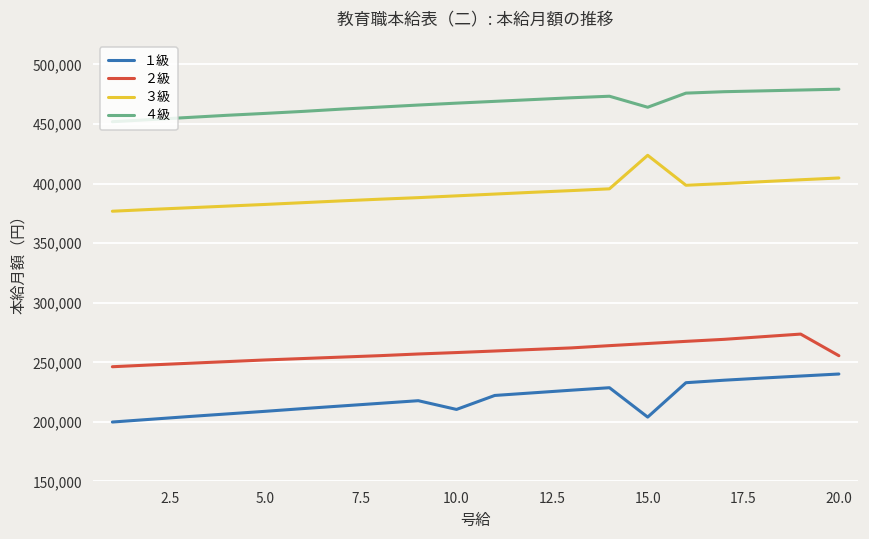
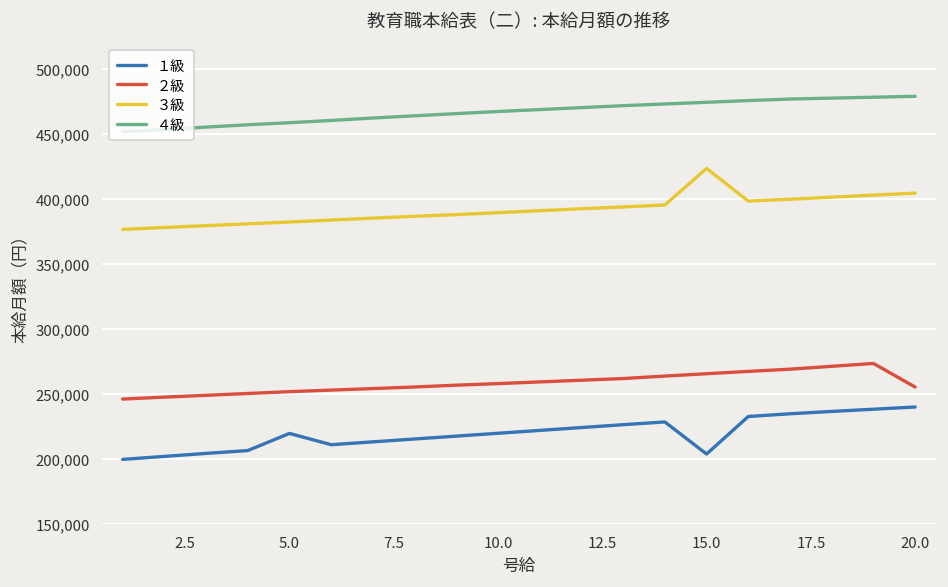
  {
    "１級": {
-     "5.0": "209,000",
-     "10.0": "210,000",
+     "5.0": "220,000",
+     "10.0": "220,000",
      "15.0": "204,000",
      "20.0": "240,000"
    },
    "２級": {
      "5.0": "252,000",
      "10.0": "258,000",
      "15.0": "266,000",
      "20.0": "256,000"
    },
    "３級": {
      "5.0": "383,000",
      "10.0": "390,000",
      "15.0": "424,000",
      "20.0": "405,000"
    },
    "４級": {
      "5.0": "459,000",
      "10.0": "468,000",
-     "15.0": "464,000",
+     "15.0": "475,000",
      "20.0": "479,000"
    }
  }
